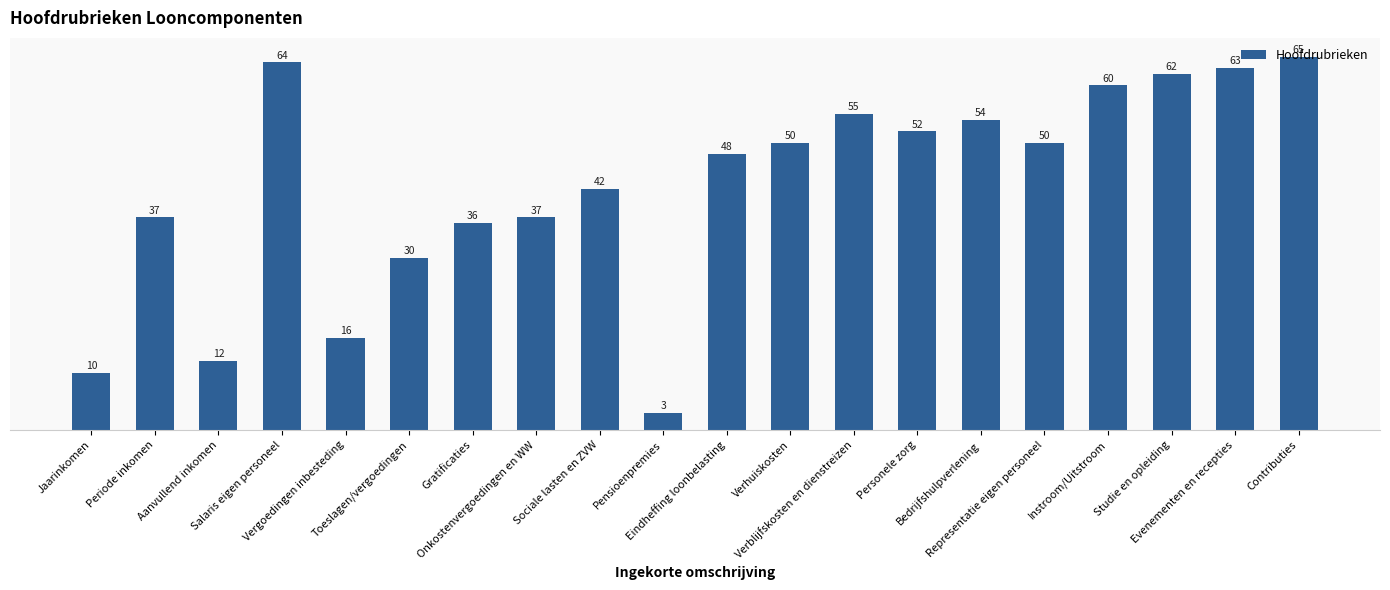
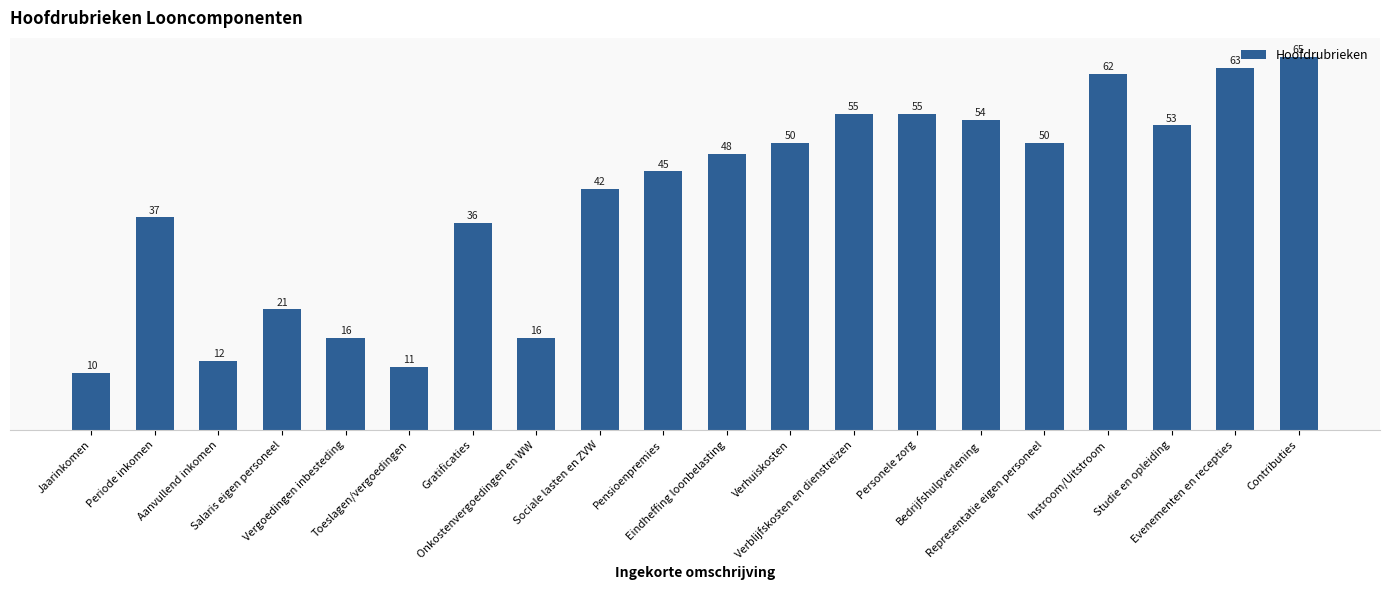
  {
    "Jaarinkomen": 10,
    "Periode inkomen": 37,
    "Aanvullend inkomen": 12,
-   "Salaris eigen personeel": 64,
+   "Salaris eigen personeel": 21,
    "Vergoedingen inbesteding": 16,
-   "Toeslagen/vergoedingen": 30,
+   "Toeslagen/vergoedingen": 11,
    "Gratificaties": 36,
-   "Onkostenvergoedingen en WW": 37,
+   "Onkostenvergoedingen en WW": 16,
    "Sociale lasten en ZVW": 42,
-   "Pensioenpremies": 3,
+   "Pensioenpremies": 45,
    "Eindheffing loonbelasting": 48,
    "Verhuiskosten": 50,
    "Verblijfskosten en dienstreizen": 55,
-   "Personele zorg": 52,
+   "Personele zorg": 55,
    "Bedrijfshulpverlening": 54,
    "Representatie eigen personeel": 50,
-   "Instroom/Uitstroom": 60,
-   "Studie en opleiding": 62,
+   "Instroom/Uitstroom": 62,
+   "Studie en opleiding": 53,
    "Evenementen en recepties": 63,
    "Contributies": 65
  }
